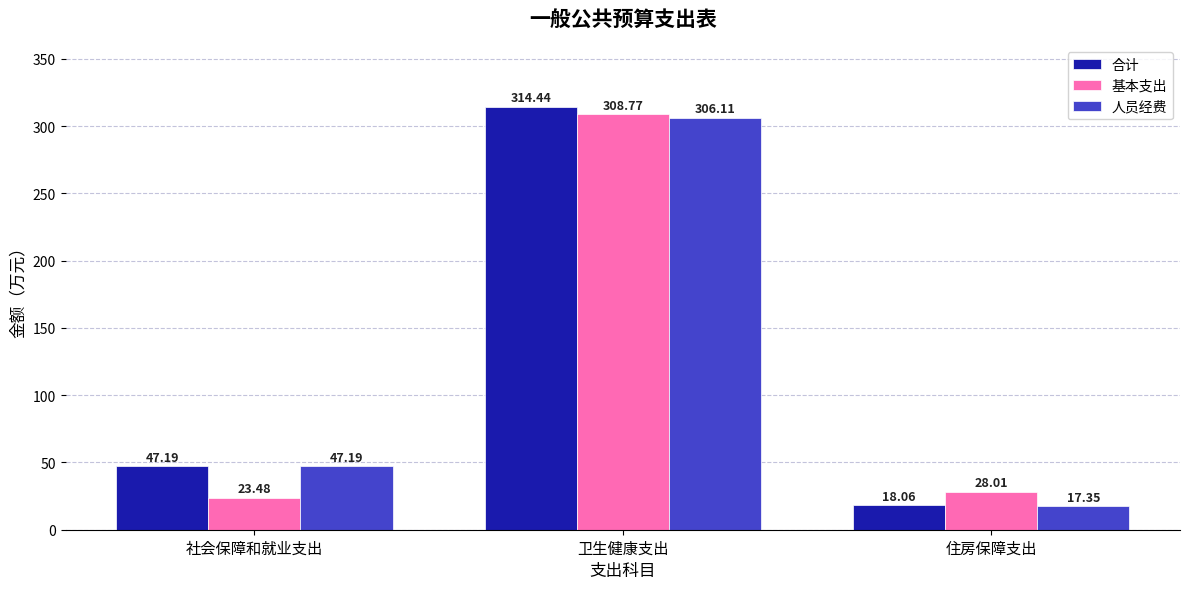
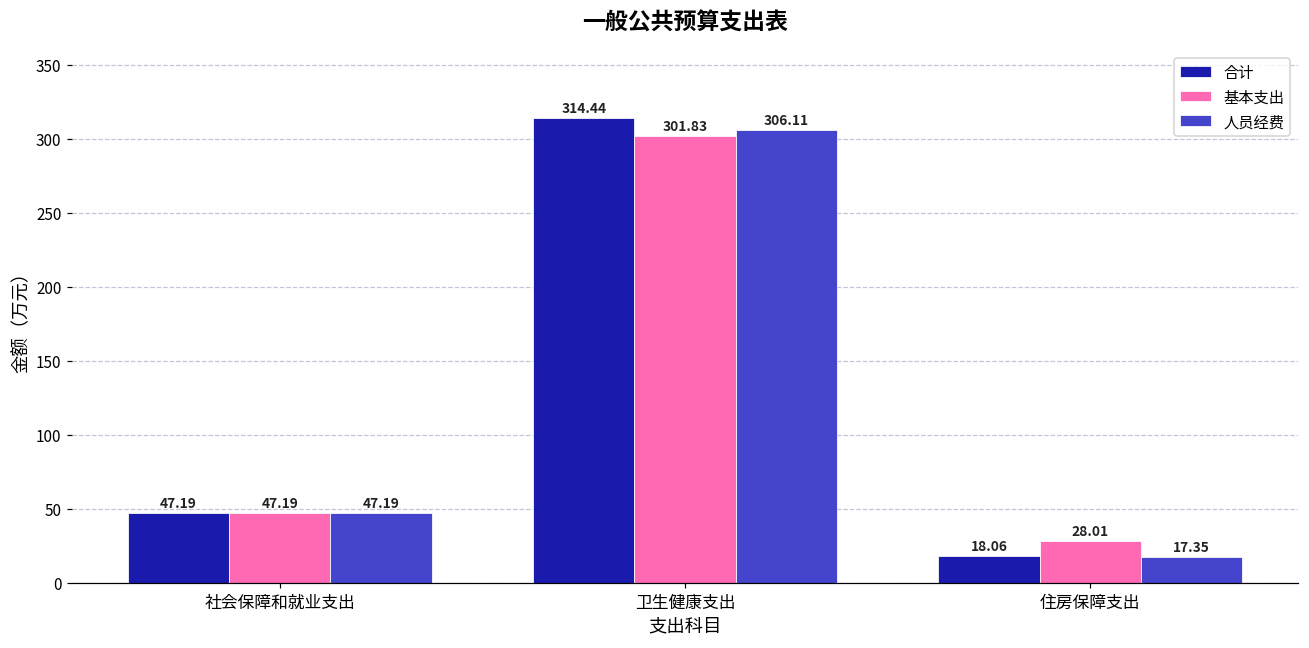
  {
    "合计": {
      "社会保障和就业支出": 47.19,
      "卫生健康支出": 314.44,
      "住房保障支出": 18.06
    },
    "基本支出": {
-     "社会保障和就业支出": 23.48,
-     "卫生健康支出": 308.77,
+     "社会保障和就业支出": 47.19,
+     "卫生健康支出": 301.83,
      "住房保障支出": 28.01
    },
    "人员经费": {
      "社会保障和就业支出": 47.19,
      "卫生健康支出": 306.11,
      "住房保障支出": 17.35
    }
  }
